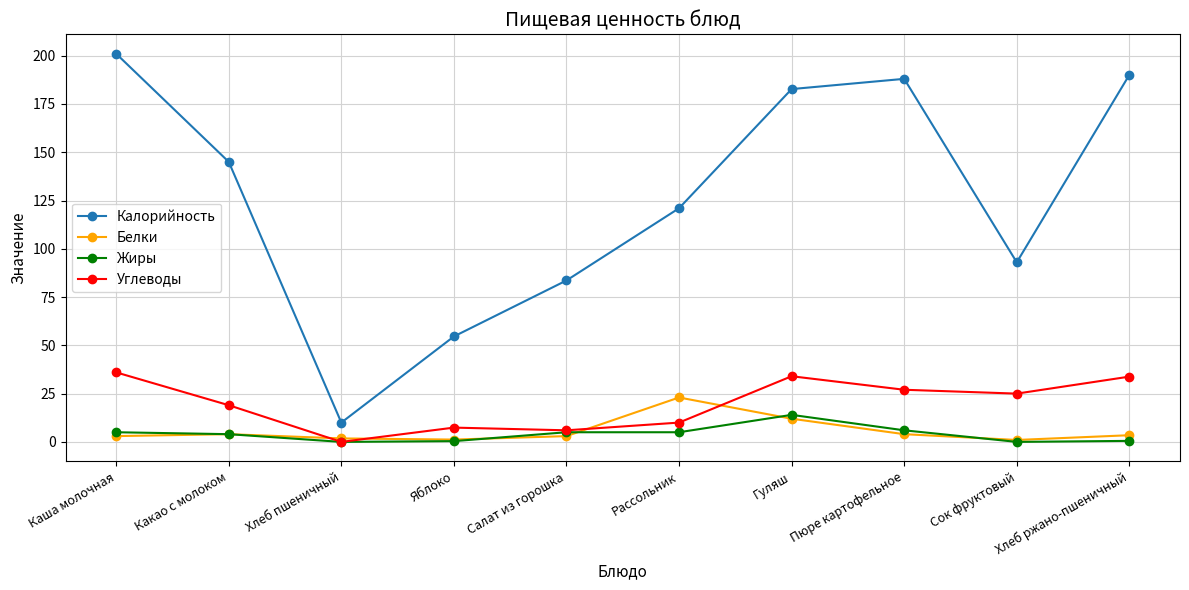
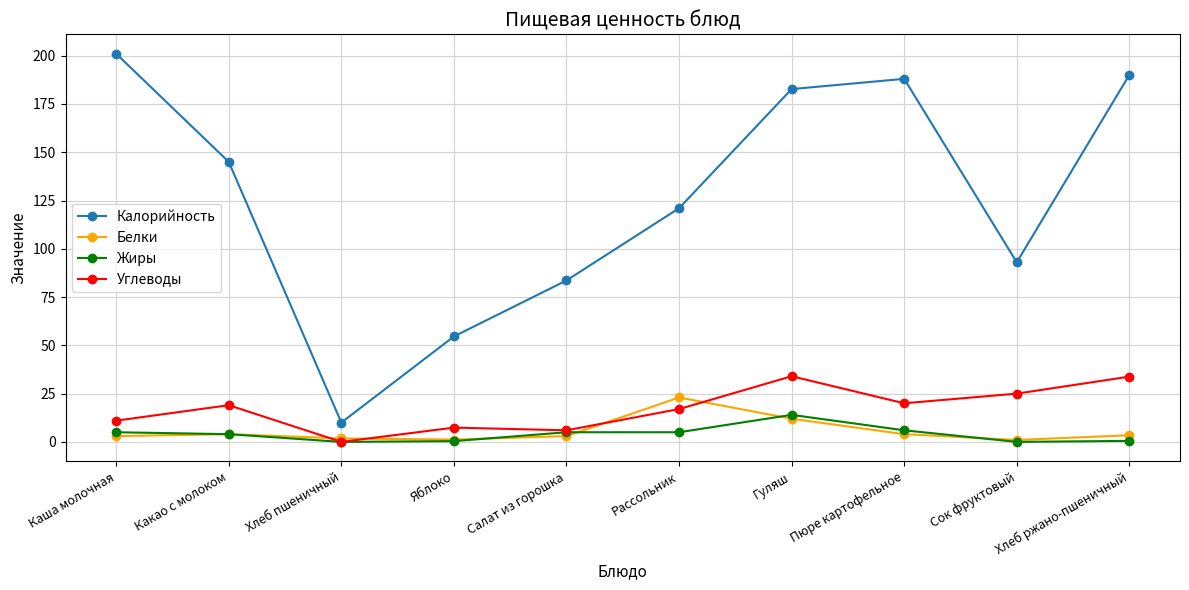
  {
    "Калорийность": {
      "Каша молочная": 201,
      "Какао с молоком": 145,
      "Хлеб пшеничный": 10,
      "Яблоко": 55,
      "Салат из горошка": 84,
      "Рассольник": 121,
      "Гуляш": 183,
      "Пюре картофельное": 188,
      "Сок фруктовый": 93,
      "Хлеб ржано-пшеничный": 190
    },
    "Белки": {
      "Каша молочная": 3,
      "Хлеб пшеничный": 2,
      "Салат из горошка": 3,
      "Рассольник": 23,
      "Гуляш": 12,
      "Пюре картофельное": 4,
      "Хлеб ржано-пшеничный": 3
    },
    "Жиры": {
      "Каша молочная": 5,
      "Рассольник": 5,
      "Гуляш": 14,
      "Пюре картофельное": 6,
      "Хлеб ржано-пшеничный": 1
    },
    "Углеводы": {
-     "Каша молочная": 36,
+     "Каша молочная": 11,
      "Какао с молоком": 19,
      "Яблоко": 7,
-     "Рассольник": 10,
+     "Рассольник": 17,
      "Гуляш": 34,
-     "Пюре картофельное": 27,
+     "Пюре картофельное": 20,
      "Сок фруктовый": 25,
      "Хлеб ржано-пшеничный": 34
    }
  }
